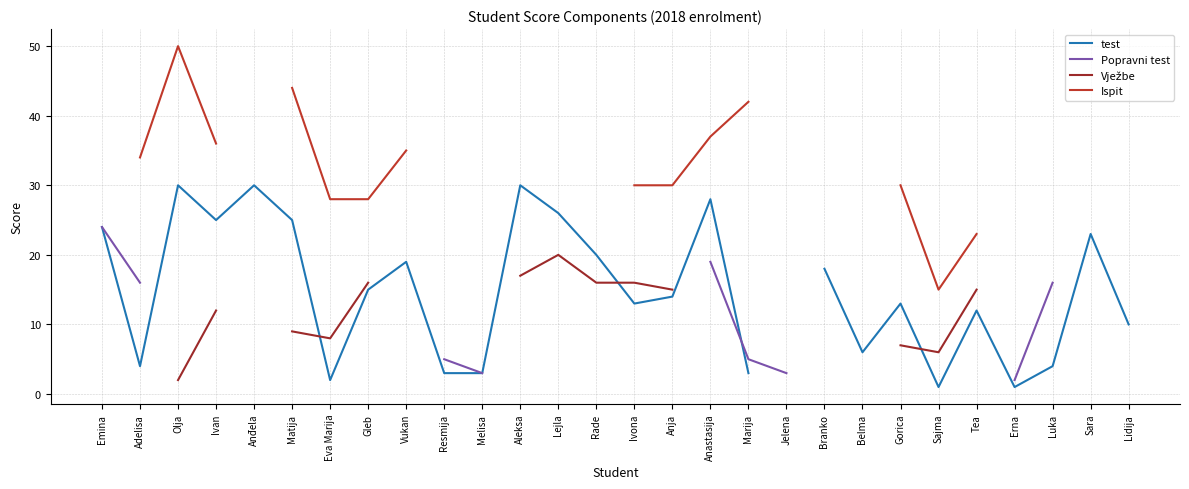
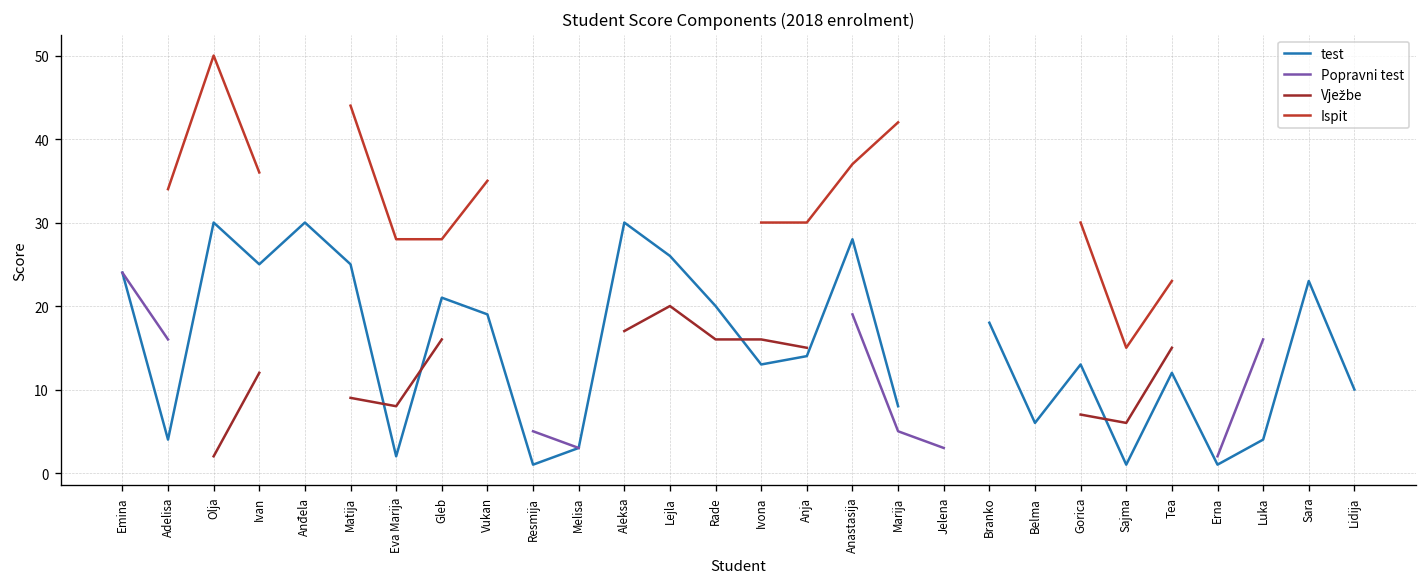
  {
    "test": {
      "Adelisa": 4,
      "Olja": 30,
      "Ivan": 25,
      "Anđela": 30,
      "Matija": 25,
      "Eva Marija": 2,
-     "Gleb": 15,
+     "Gleb": 21,
      "Vukan": 19,
-     "Resmija": 3,
+     "Resmija": 1,
      "Aleksa": 30,
      "Lejla": 26,
      "Rade": 20,
      "Ivona": 13,
      "Anja": 14,
      "Anastasija": 28,
-     "Marija": 3,
+     "Marija": 8,
      "Branko": 18,
      "Belma": 6,
      "Gorica": 13,
      "Sajma": 1,
      "Tea": 12,
      "Erna": 1,
      "Luka": 4,
      "Sara": 23,
      "Lidija": 10
    },
    "Popravni test": {
      "Adelisa": 16,
      "Matija": 14,
      "Resmija": 5,
      "Lejla": 29,
      "Anastasija": 19,
      "Marija": 5,
      "Jelena": 3,
      "Belma": 11,
      "Sajma": 9,
      "Erna": 2,
      "Luka": 16,
      "Lidija": 20
    }
  }
